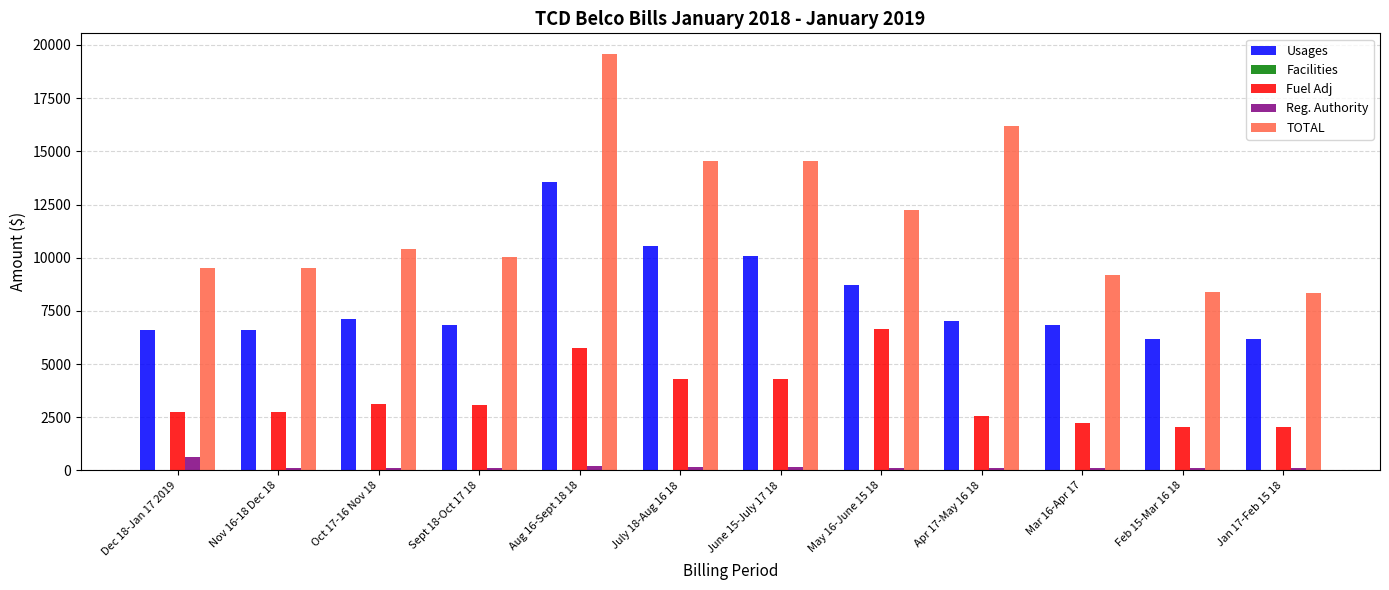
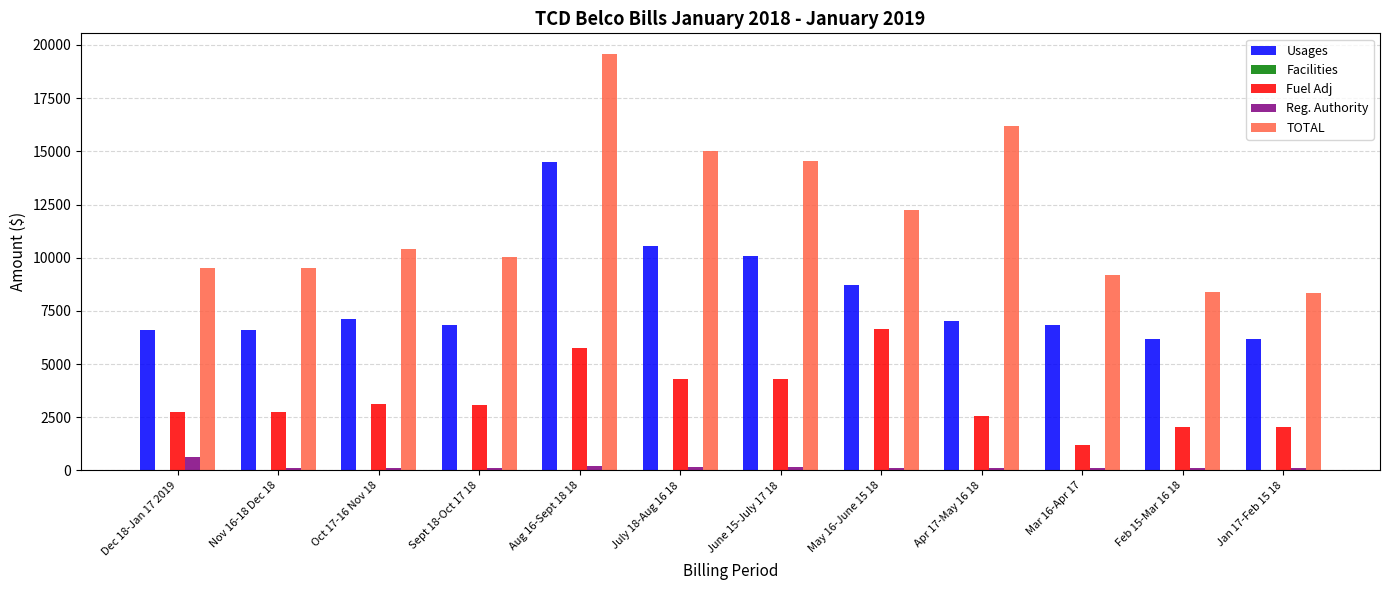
  {
    "Usages": {
      "Dec 18-Jan 17 2019": 6600,
      "Nov 16-18 Dec 18": 6600,
      "Oct 17-16 Nov 18": 7100,
      "Sept 18-Oct 17 18": 6800,
-     "Aug 16-Sept 18 18": 13600,
+     "Aug 16-Sept 18 18": 14500,
      "July 18-Aug 16 18": 10500,
      "June 15-July 17 18": 10100,
      "May 16-June 15 18": 8700,
      "Apr 17-May 16 18": 7000,
      "Mar 16-Apr 17": 6800,
      "Feb 15-Mar 16 18": 6200,
      "Jan 17-Feb 15 18": 6200
    },
    "Fuel Adj": {
      "Dec 18-Jan 17 2019": 2800,
      "Nov 16-18 Dec 18": 2700,
      "Oct 17-16 Nov 18": 3100,
      "Sept 18-Oct 17 18": 3100,
      "Aug 16-Sept 18 18": 5700,
      "July 18-Aug 16 18": 4300,
      "June 15-July 17 18": 4300,
      "May 16-June 15 18": 6600,
      "Apr 17-May 16 18": 2600,
-     "Mar 16-Apr 17": 2200,
+     "Mar 16-Apr 17": 1200,
      "Feb 15-Mar 16 18": 2000,
      "Jan 17-Feb 15 18": 2000
    },
    "Reg. Authority": {
      "Dec 18-Jan 17 2019": 600,
      "Aug 16-Sept 18 18": 200,
      "July 18-Aug 16 18": 200,
      "June 15-July 17 18": 200,
      "May 16-June 15 18": 100
    },
    "TOTAL": {
      "Dec 18-Jan 17 2019": 9500,
      "Nov 16-18 Dec 18": 9500,
      "Oct 17-16 Nov 18": 10400,
      "Sept 18-Oct 17 18": 10000,
      "Aug 16-Sept 18 18": 19600,
-     "July 18-Aug 16 18": 14600,
+     "July 18-Aug 16 18": 15000,
      "June 15-July 17 18": 14500,
      "May 16-June 15 18": 12200,
      "Apr 17-May 16 18": 16200,
      "Mar 16-Apr 17": 9200,
      "Feb 15-Mar 16 18": 8400,
      "Jan 17-Feb 15 18": 8300
    }
  }
